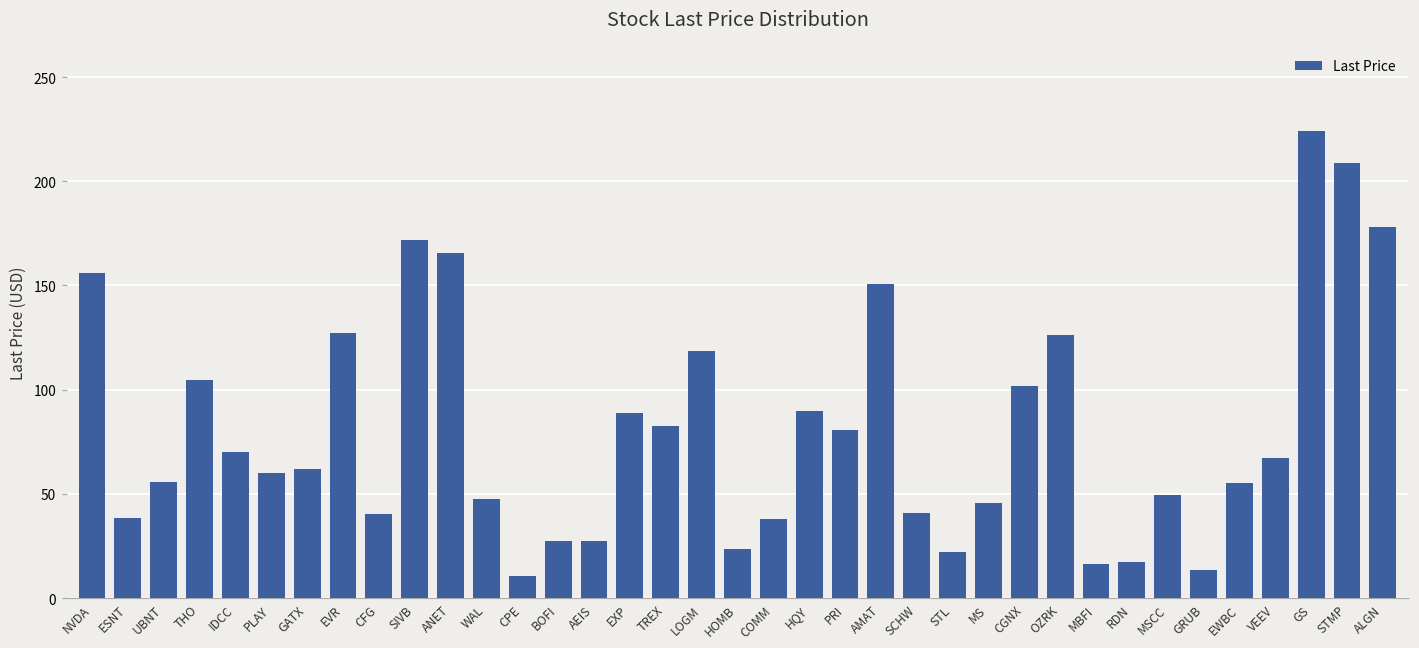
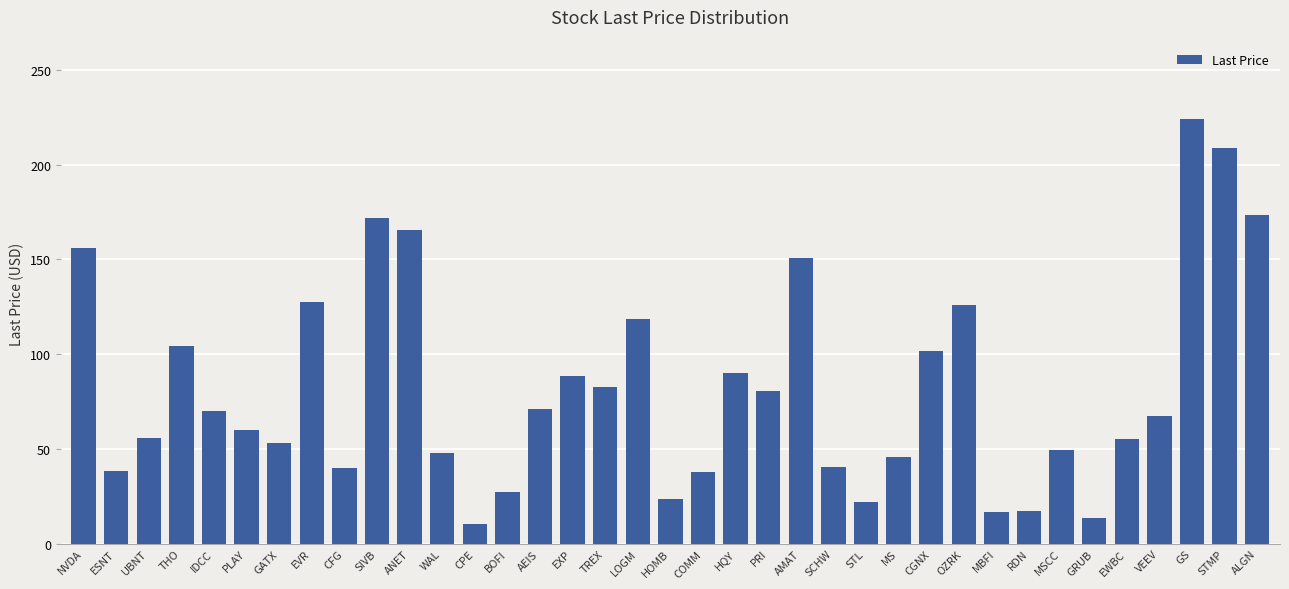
  {
    "NVDA": 156,
    "ESNT": 38,
    "UBNT": 56,
    "THO": 105,
    "IDCC": 70,
    "PLAY": 60,
-   "GATX": 62,
+   "GATX": 53,
    "EVR": 127,
    "CFG": 40,
    "SIVB": 172,
    "ANET": 166,
    "WAL": 48,
    "CPE": 10,
    "BOFI": 27,
-   "AEIS": 27,
+   "AEIS": 71,
    "EXP": 89,
    "TREX": 83,
    "LOGM": 119,
    "HOMB": 24,
    "COMM": 38,
    "HQY": 90,
    "PRI": 81,
    "AMAT": 151,
    "SCHW": 41,
    "STL": 22,
    "MS": 46,
    "CGNX": 102,
    "OZRK": 126,
    "MBFI": 17,
    "RDN": 17,
    "MSCC": 49,
    "GRUB": 13,
    "EWBC": 55,
    "VEEV": 67,
    "GS": 224,
    "STMP": 209,
-   "ALGN": 178
+   "ALGN": 174
  }
